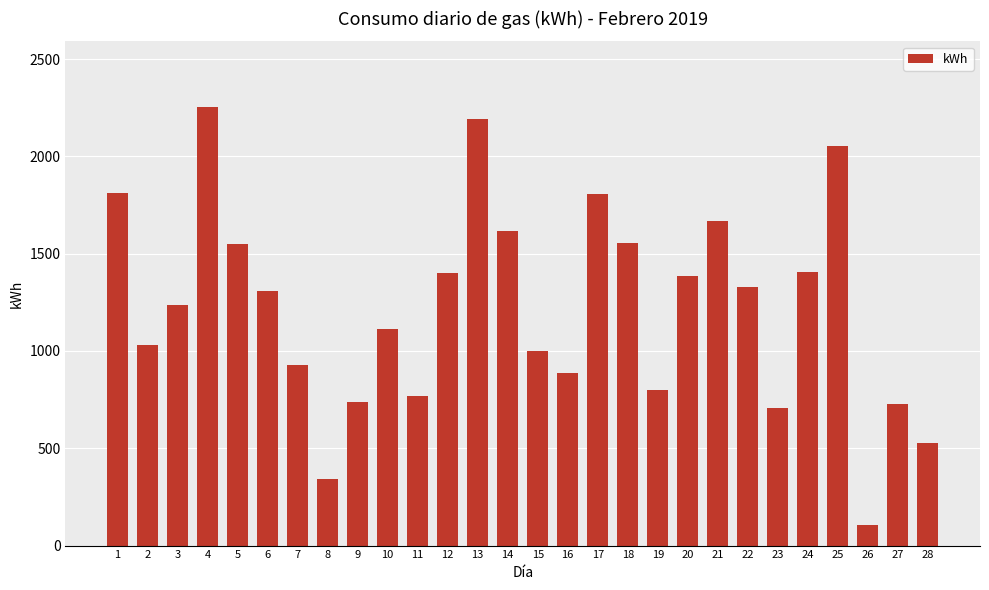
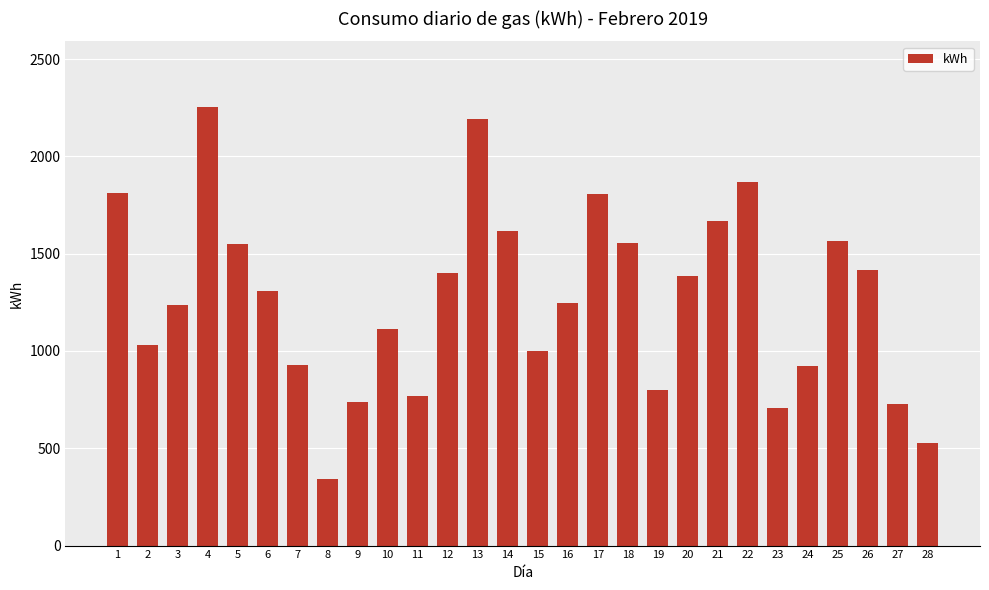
  {
    "1": 1810,
    "2": 1030,
    "3": 1240,
    "4": 2250,
    "5": 1550,
    "6": 1310,
    "7": 930,
    "8": 340,
    "9": 740,
    "10": 1110,
    "11": 770,
    "12": 1400,
    "13": 2190,
    "14": 1610,
    "15": 1000,
-   "16": 880,
+   "16": 1250,
    "17": 1810,
    "18": 1550,
    "19": 800,
    "20": 1390,
    "21": 1670,
-   "22": 1330,
+   "22": 1870,
    "23": 710,
-   "24": 1400,
-   "25": 2050,
-   "26": 110,
+   "24": 920,
+   "25": 1570,
+   "26": 1420,
    "27": 730,
    "28": 530
  }
